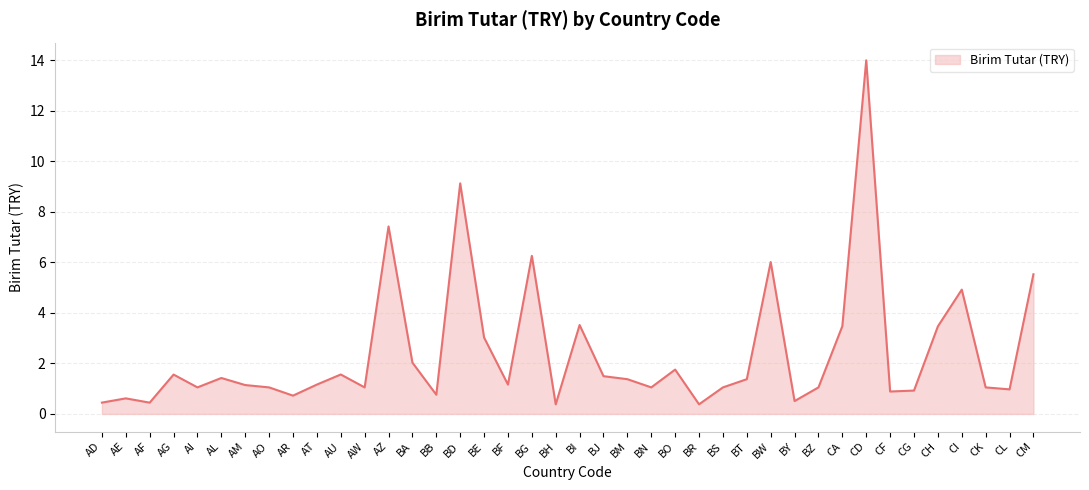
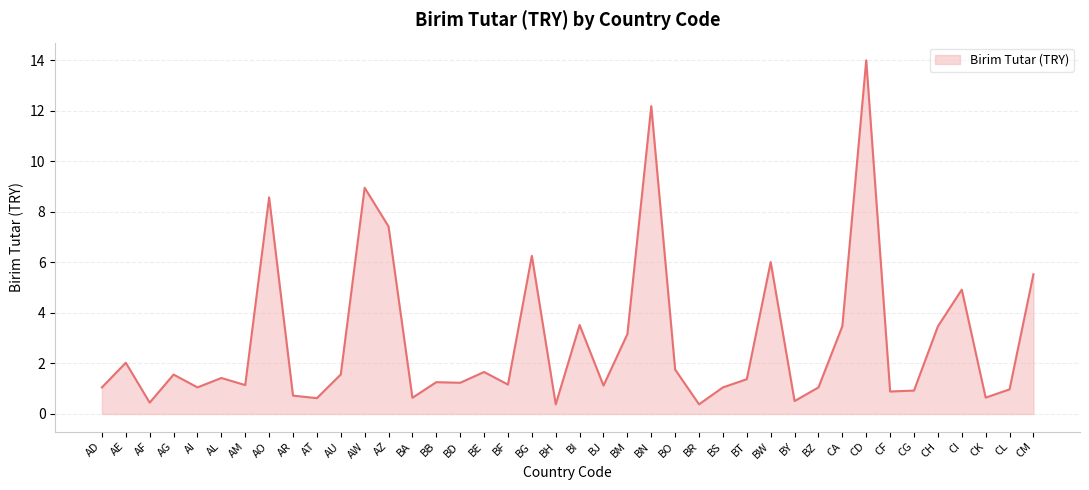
  {
-   "AD": 0.4,
-   "AE": 0.6,
+   "AD": 1.1,
+   "AE": 2.0,
    "AF": 0.4,
    "AG": 1.6,
    "AI": 1.1,
    "AL": 1.4,
    "AM": 1.1,
-   "AO": 1.1,
+   "AO": 8.6,
    "AR": 0.7,
-   "AT": 1.2,
+   "AT": 0.6,
    "AU": 1.6,
-   "AW": 1.1,
+   "AW": 8.9,
    "AZ": 7.4,
-   "BA": 2.0,
-   "BB": 0.8,
-   "BD": 9.1,
-   "BE": 3.0,
+   "BA": 0.6,
+   "BB": 1.3,
+   "BD": 1.2,
+   "BE": 1.7,
    "BF": 1.2,
    "BG": 6.3,
    "BH": 0.4,
    "BI": 3.5,
-   "BJ": 1.5,
-   "BM": 1.4,
-   "BN": 1.1,
+   "BJ": 1.1,
+   "BM": 3.2,
+   "BN": 12.2,
    "BO": 1.8,
    "BR": 0.4,
    "BS": 1.1,
    "BT": 1.4,
    "BW": 6.0,
    "BY": 0.5,
    "BZ": 1.1,
    "CA": 3.5,
    "CD": 14.0,
    "CF": 0.9,
    "CG": 0.9,
    "CH": 3.5,
    "CI": 4.9,
-   "CK": 1.1,
+   "CK": 0.6,
    "CL": 1.0,
    "CM": 5.5
  }
